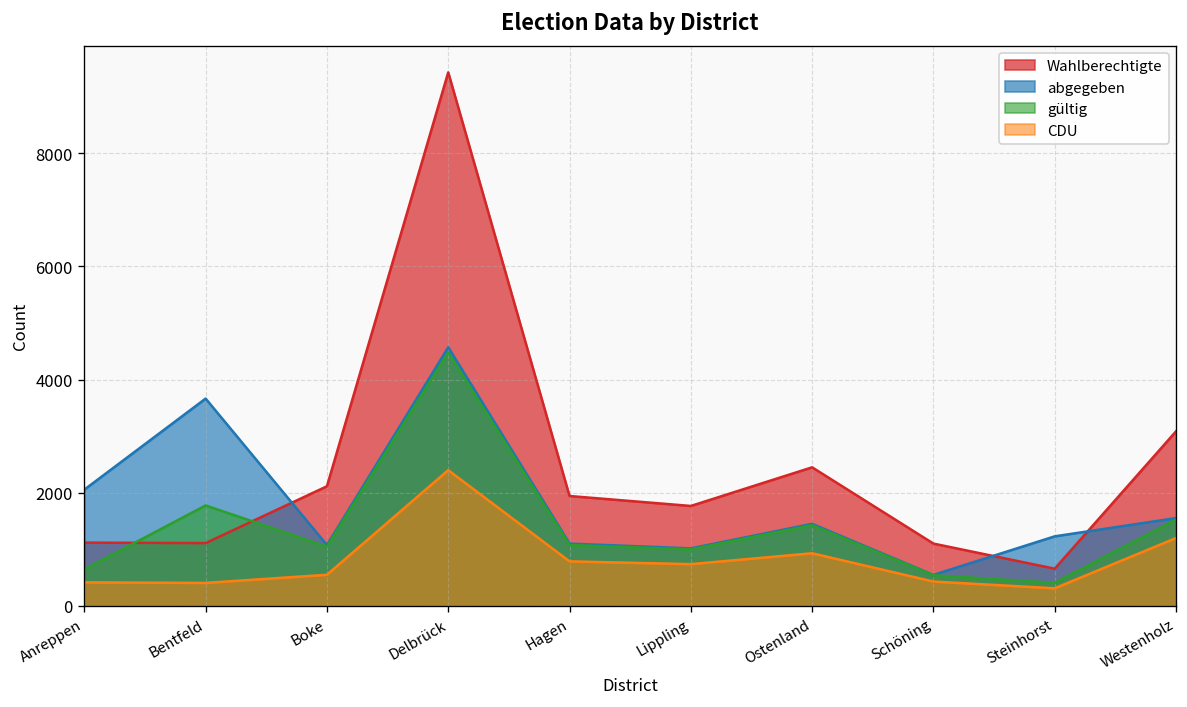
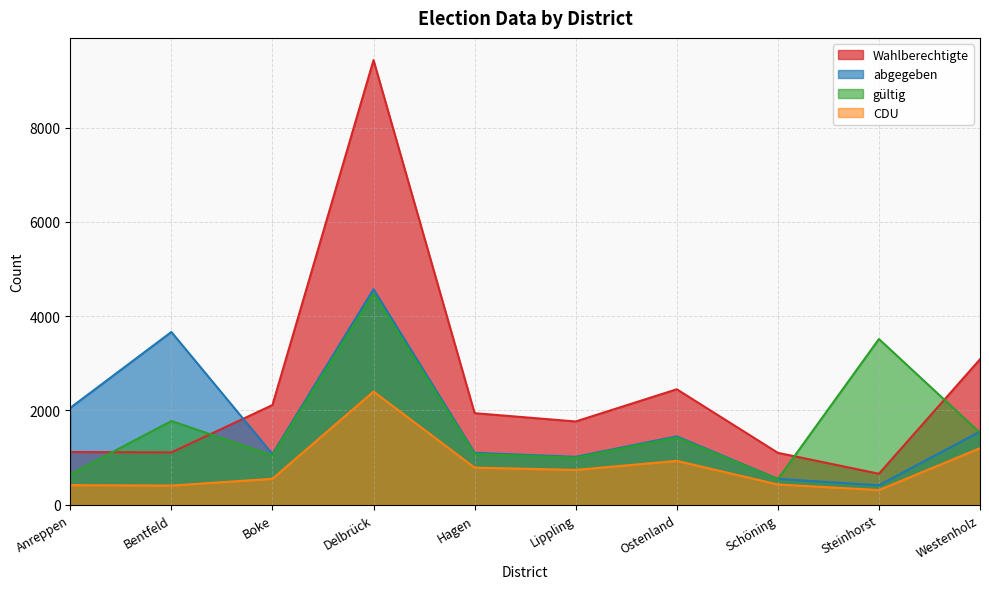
  {
    "Wahlberechtigte": {
      "Anreppen": 1100,
      "Bentfeld": 1100,
      "Boke": 2100,
      "Delbrück": 9400,
      "Hagen": 1900,
      "Lippling": 1800,
      "Ostenland": 2500,
      "Schöning": 1100,
      "Steinhorst": 700,
      "Westenholz": 3100
    },
    "abgegeben": {
      "Anreppen": 2100,
      "Bentfeld": 3700,
      "Delbrück": 4600,
-     "Steinhorst": 1200
+     "Steinhorst": 400
    },
    "gültig": {
      "Anreppen": 600,
      "Bentfeld": 1800,
      "Delbrück": 4500,
-     "Steinhorst": 400
+     "Steinhorst": 3500
    },
    "CDU": {
      "Anreppen": 400,
      "Bentfeld": 400,
      "Boke": 600,
      "Delbrück": 2400,
      "Hagen": 800,
      "Lippling": 700,
      "Ostenland": 900,
      "Schöning": 400,
      "Steinhorst": 300,
      "Westenholz": 1200
    }
  }
